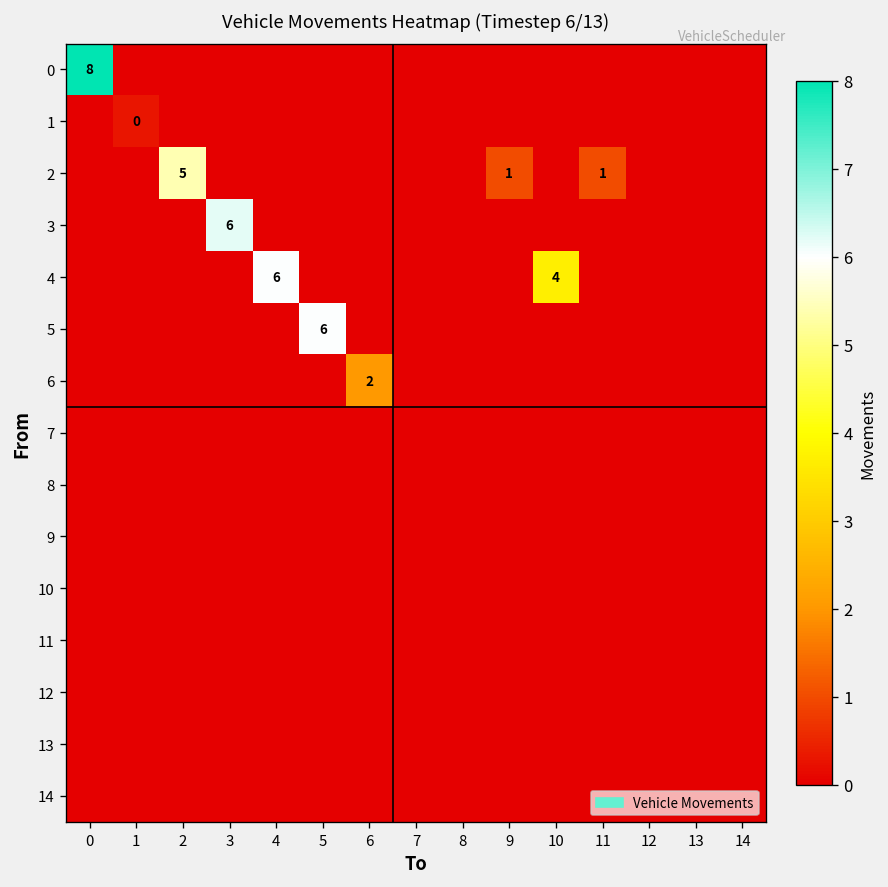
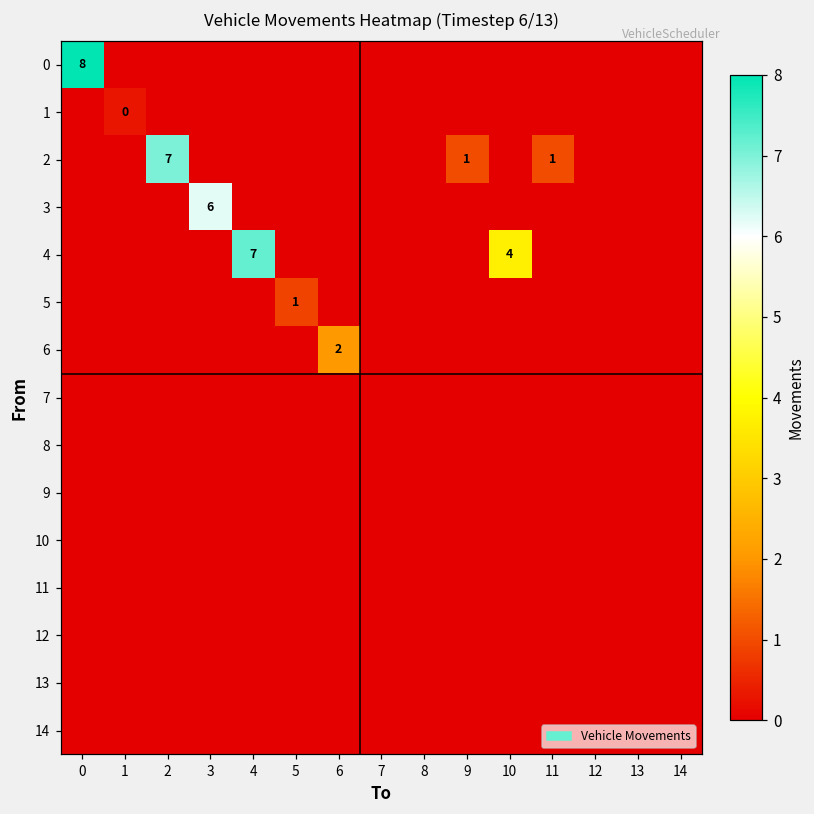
  {
    "0": {
      "0": 8
    },
    "1": {
      "1": 0
    },
    "2": {
-     "2": 5,
+     "2": 7,
      "9": 1,
      "11": 1
    },
    "3": {
      "3": 6
    },
    "4": {
-     "4": 6,
+     "4": 7,
      "10": 4
    },
    "5": {
-     "5": 6
+     "5": 1
    },
    "6": {
      "6": 2
    }
  }
